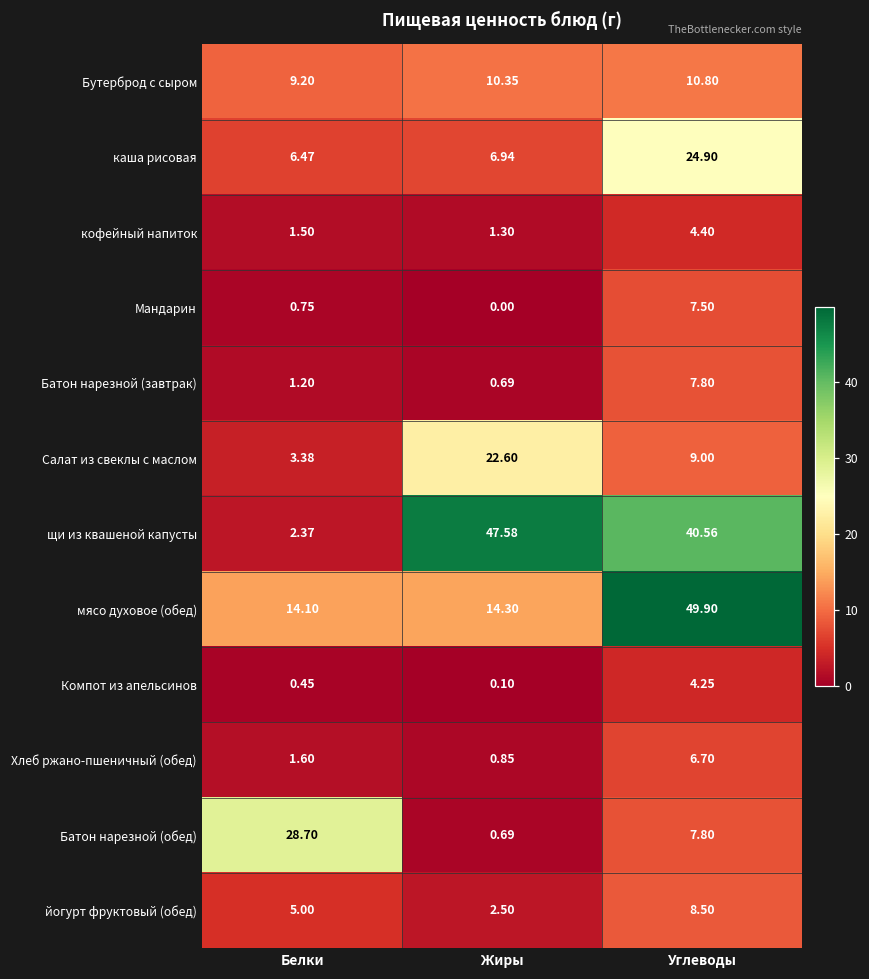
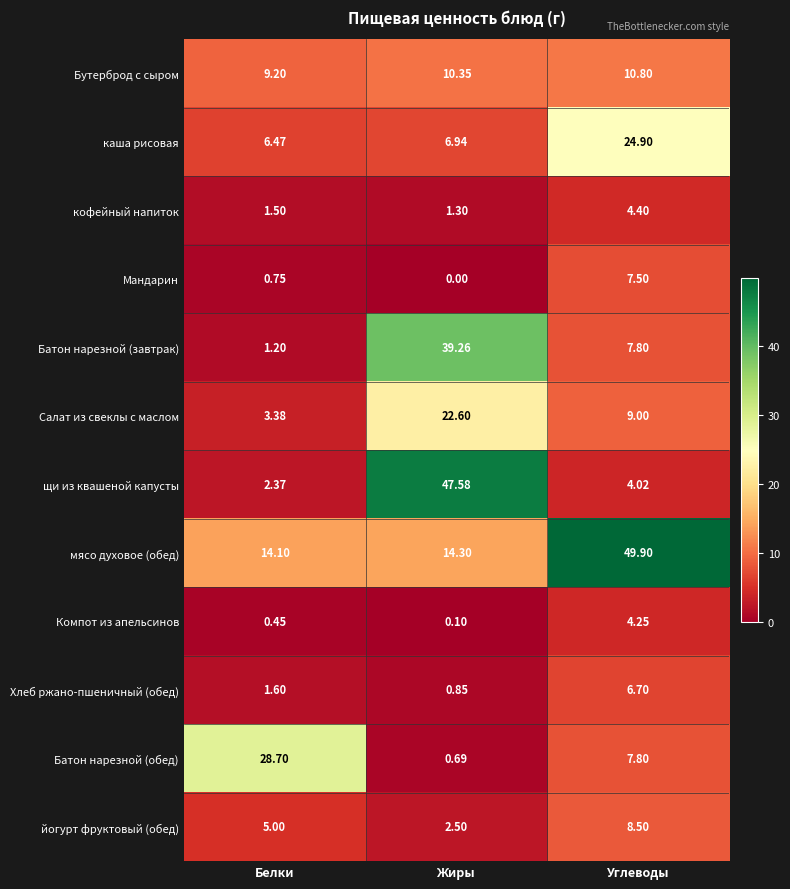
  {
    "Бутерброд с сыром": {
      "Белки": 9.20,
      "Жиры": 10.35,
      "Углеводы": 10.80
    },
    "каша рисовая": {
      "Белки": 6.47,
      "Жиры": 6.94,
      "Углеводы": 24.90
    },
    "кофейный напиток": {
      "Белки": 1.50,
      "Жиры": 1.30,
      "Углеводы": 4.40
    },
    "Мандарин": {
      "Белки": 0.75,
      "Жиры": 0.00,
      "Углеводы": 7.50
    },
    "Батон нарезной (завтрак)": {
      "Белки": 1.20,
-     "Жиры": 0.69,
+     "Жиры": 39.26,
      "Углеводы": 7.80
    },
    "Салат из свеклы с маслом": {
      "Белки": 3.38,
      "Жиры": 22.60,
      "Углеводы": 9.00
    },
    "щи из квашеной капусты": {
      "Белки": 2.37,
      "Жиры": 47.58,
-     "Углеводы": 40.56
+     "Углеводы": 4.02
    },
    "мясо духовое (обед)": {
      "Белки": 14.10,
      "Жиры": 14.30,
      "Углеводы": 49.90
    },
    "Компот из апельсинов": {
      "Белки": 0.45,
      "Жиры": 0.10,
      "Углеводы": 4.25
    },
    "Хлеб ржано-пшеничный (обед)": {
      "Белки": 1.60,
      "Жиры": 0.85,
      "Углеводы": 6.70
    },
    "Батон нарезной (обед)": {
      "Белки": 28.70,
      "Жиры": 0.69,
      "Углеводы": 7.80
    },
    "йогурт фруктовый (обед)": {
      "Белки": 5.00,
      "Жиры": 2.50,
      "Углеводы": 8.50
    }
  }
